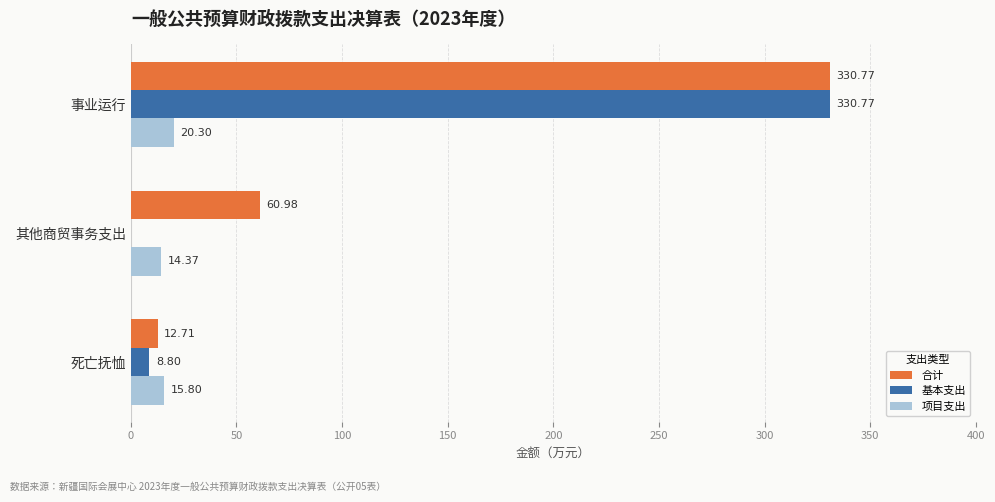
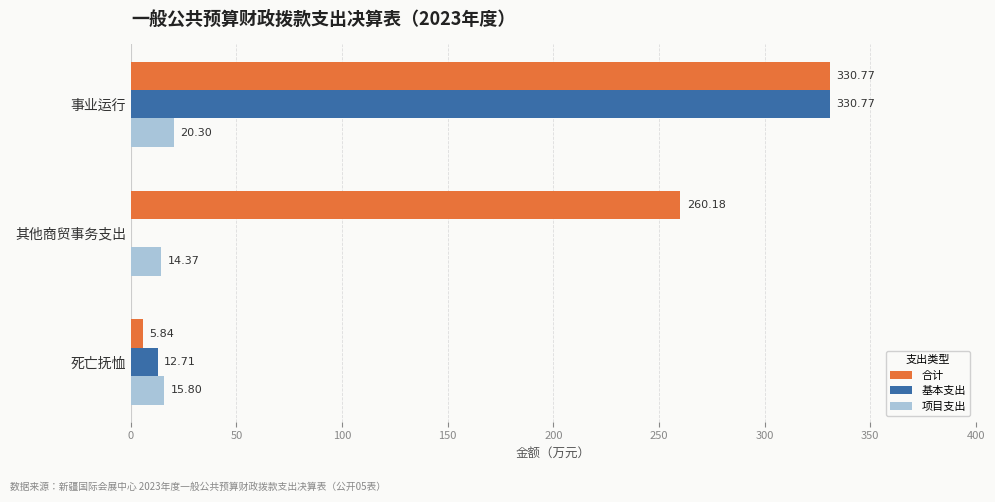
  {
    "合计": {
      "事业运行": 330.77,
-     "其他商贸事务支出": 60.98,
-     "死亡抚恤": 12.71
+     "其他商贸事务支出": 260.18,
+     "死亡抚恤": 5.84
    },
    "基本支出": {
      "事业运行": 330.77,
-     "死亡抚恤": 8.80
+     "死亡抚恤": 12.71
    },
    "项目支出": {
      "事业运行": 20.30,
      "其他商贸事务支出": 14.37,
      "死亡抚恤": 15.80
    }
  }
